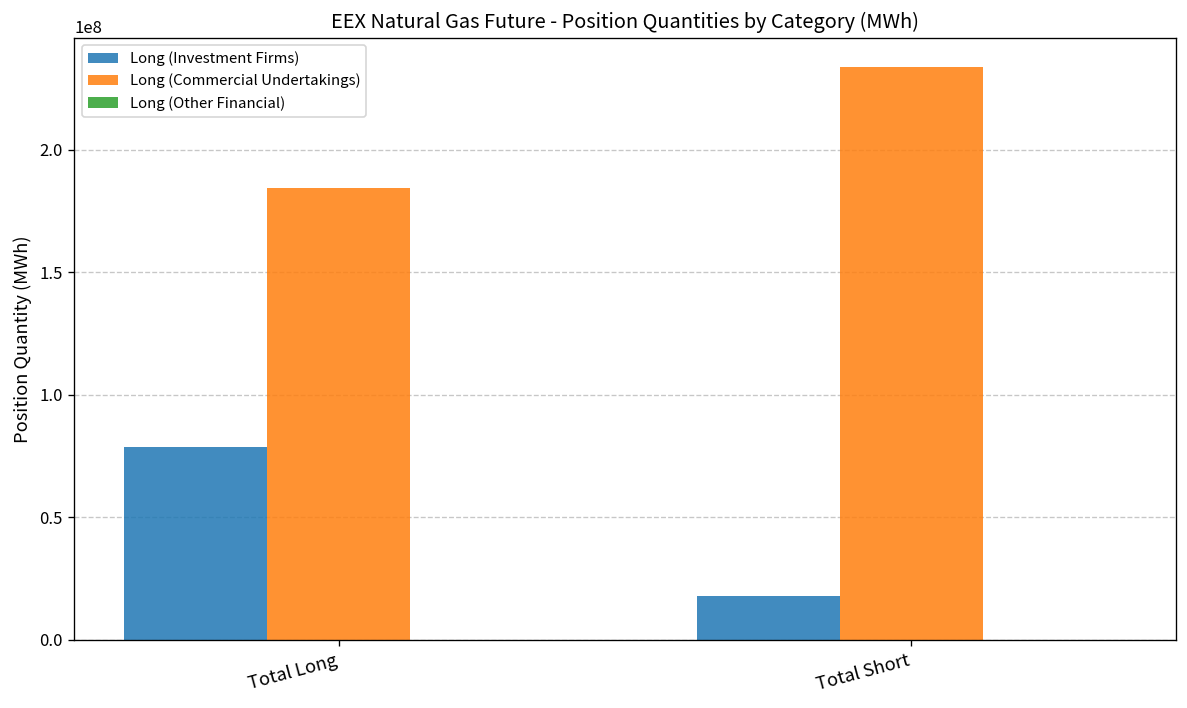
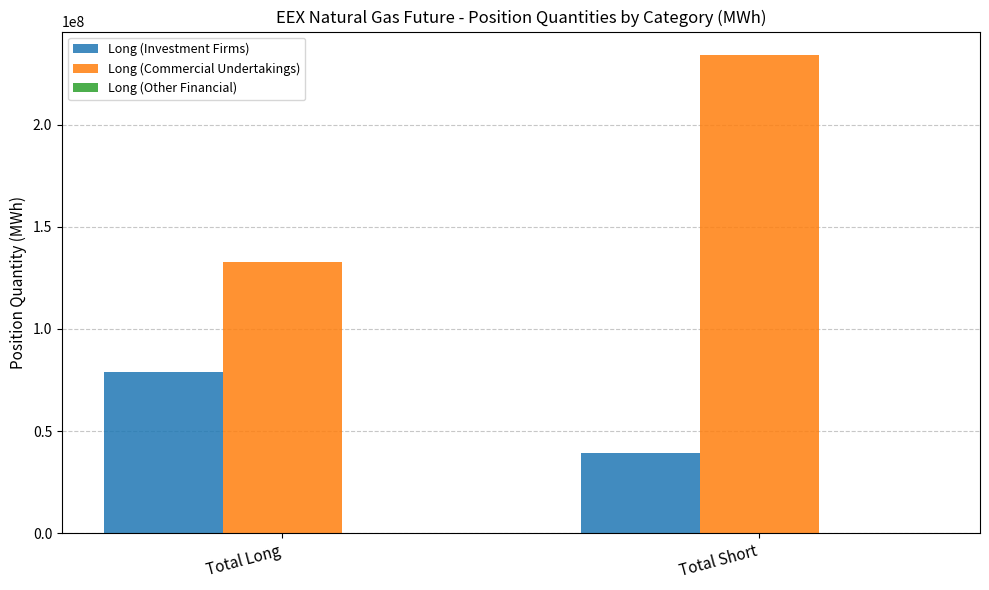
  {
    "Long (Investment Firms)": {
      "Total Long": 79000000,
-     "Total Short": 18000000
+     "Total Short": 39000000
    },
    "Long (Commercial Undertakings)": {
-     "Total Long": 184000000,
+     "Total Long": 133000000,
      "Total Short": 234000000
    },
    "Long (Other Financial)": {
      "Total Long": 0,
      "Total Short": 0
    }
  }
